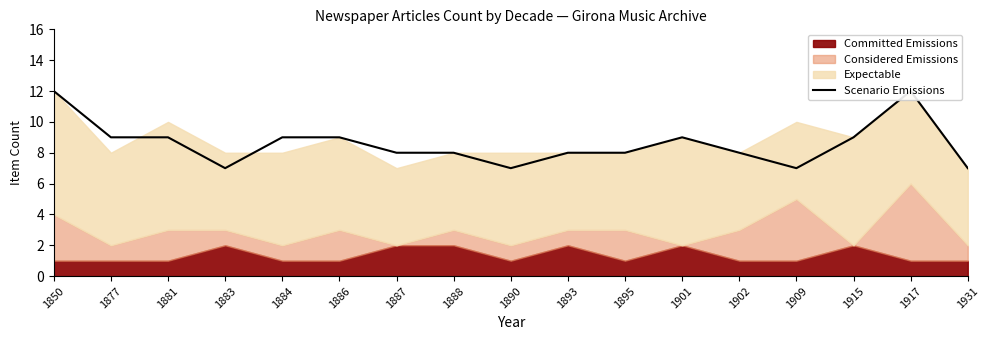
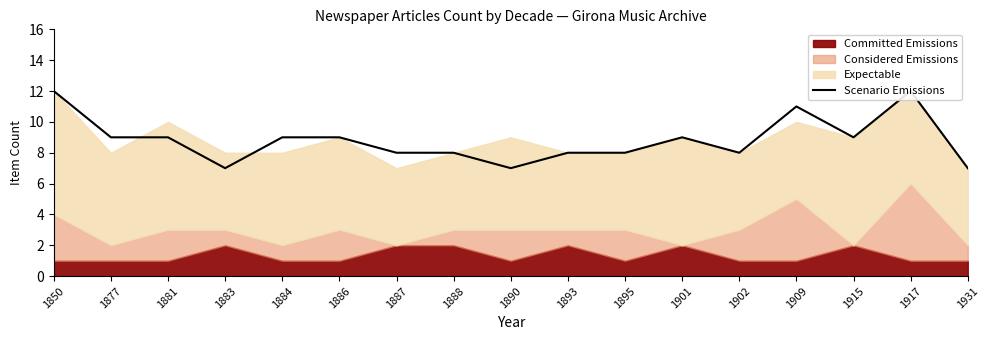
  {
    "Committed Emissions": {
      "1850": 1,
      "1877": 1,
      "1881": 1,
      "1883": 2,
      "1884": 1,
      "1886": 1,
      "1888": 2,
      "1890": 1,
      "1893": 2,
      "1895": 1,
      "1902": 1,
      "1909": 1,
      "1917": 1,
      "1931": 1
    },
    "Scenario Emissions": {
      "1877": 9,
      "1881": 9,
      "1883": 7,
      "1884": 9,
      "1887": 8,
      "1890": 7,
-     "1909": 7
+     "1909": 11
    },
    "Considered Emissions": {
-     "1890": 1
+     "1890": 2
    },
    "Expectable": {
      "1877": 6,
      "1881": 7,
      "1883": 5,
      "1884": 6,
      "1887": 5,
      "1890": 6,
      "1909": 5
    }
  }
